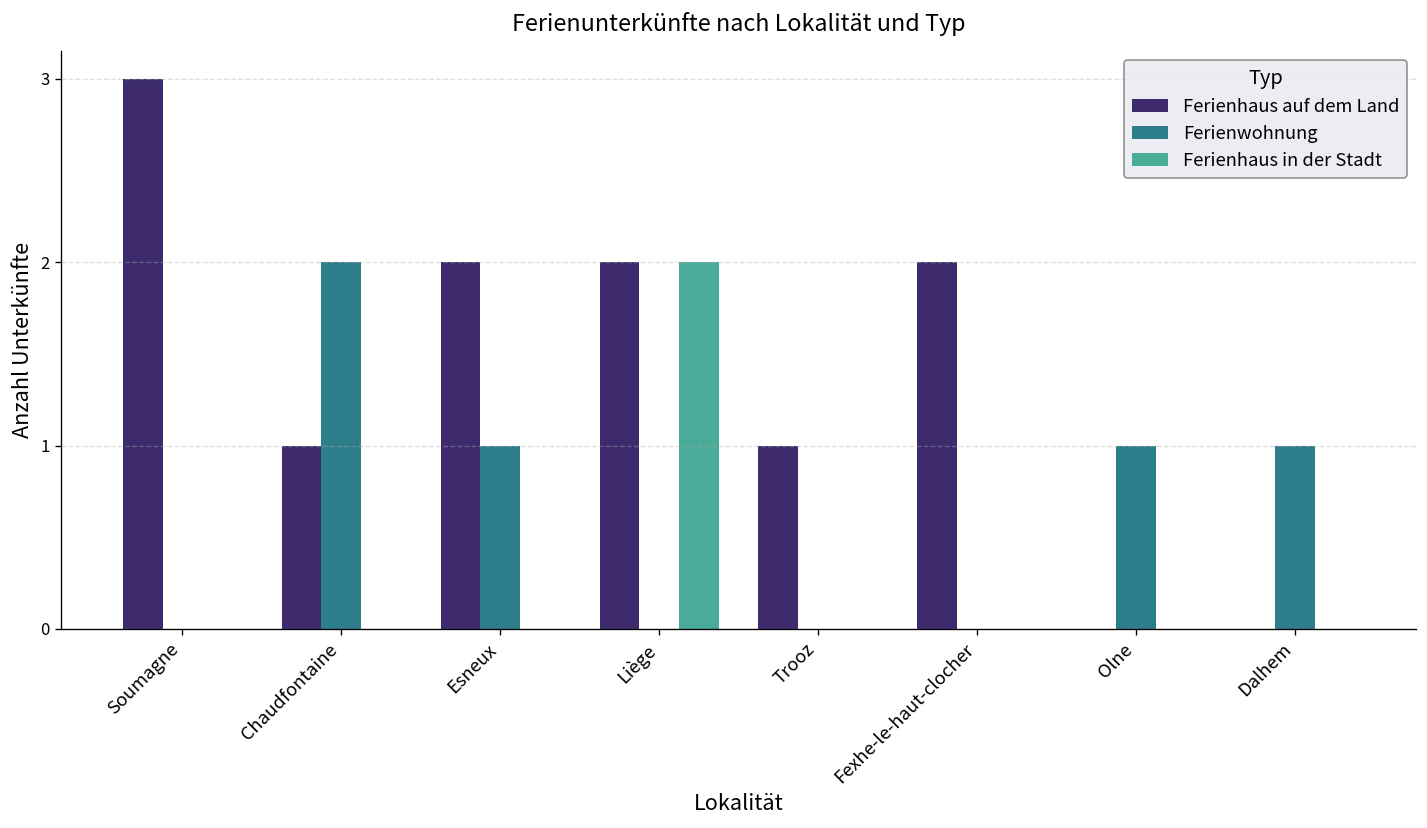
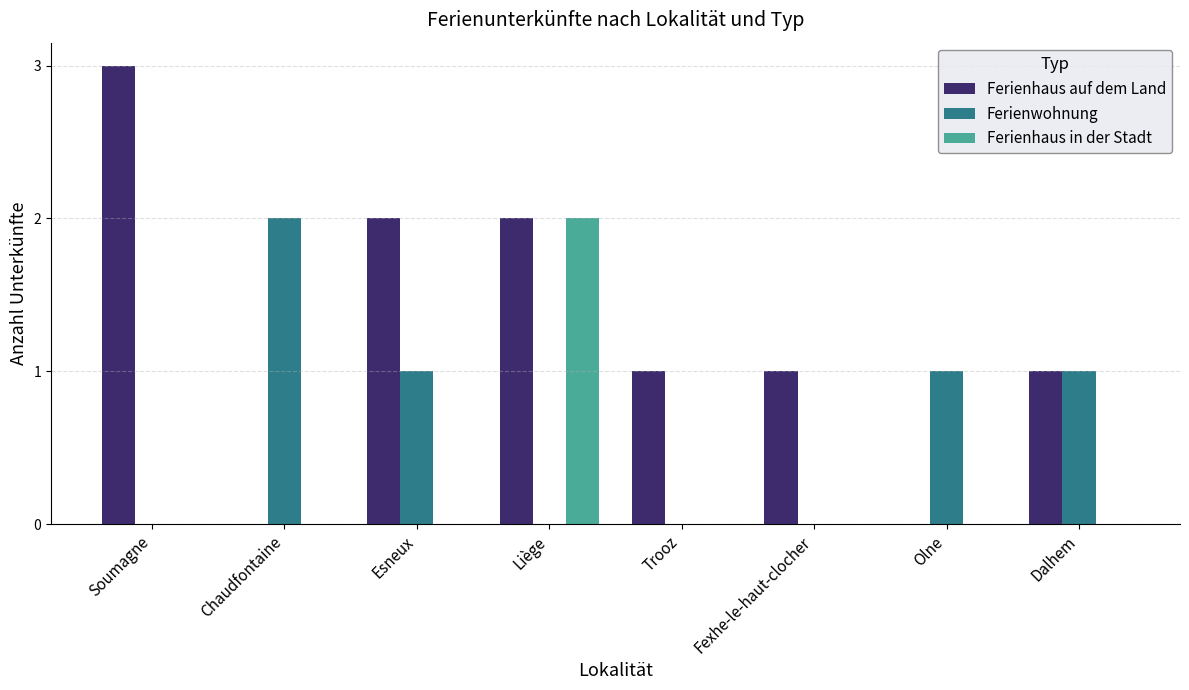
  {
    "Ferienhaus auf dem Land": {
      "Soumagne": 3,
-     "Chaudfontaine": 1,
+     "Chaudfontaine": 0,
      "Esneux": 2,
      "Liège": 2,
      "Trooz": 1,
-     "Fexhe-le-haut-clocher": 2,
+     "Fexhe-le-haut-clocher": 1,
      "Olne": 0,
-     "Dalhem": 0
+     "Dalhem": 1
    }
  }
